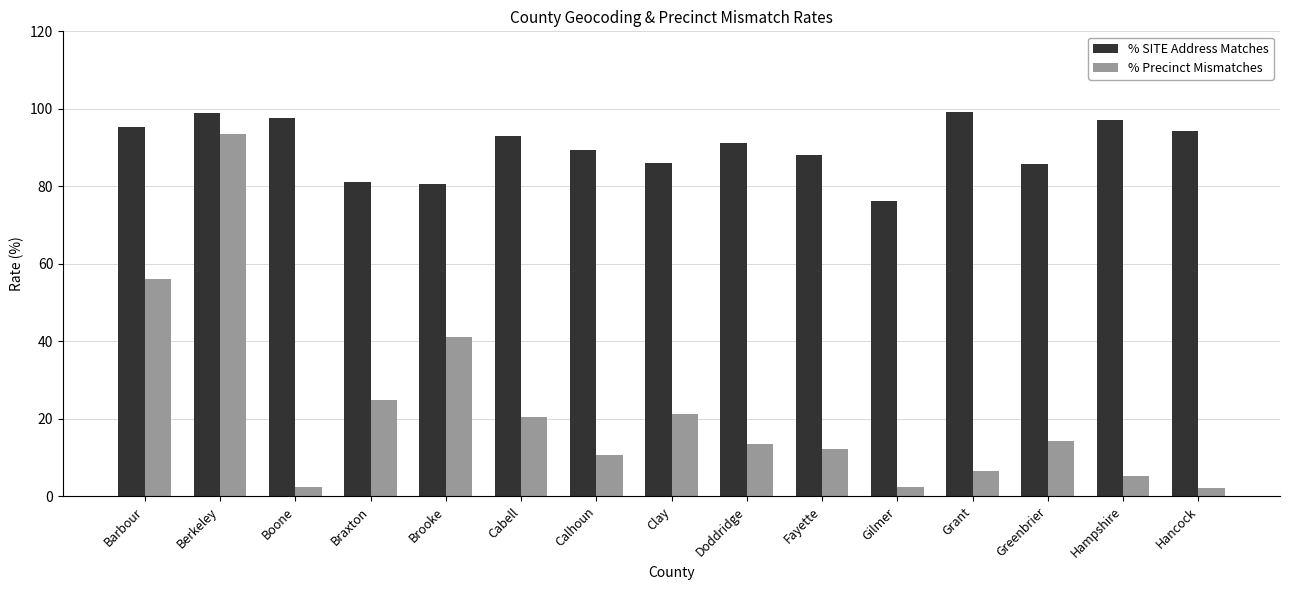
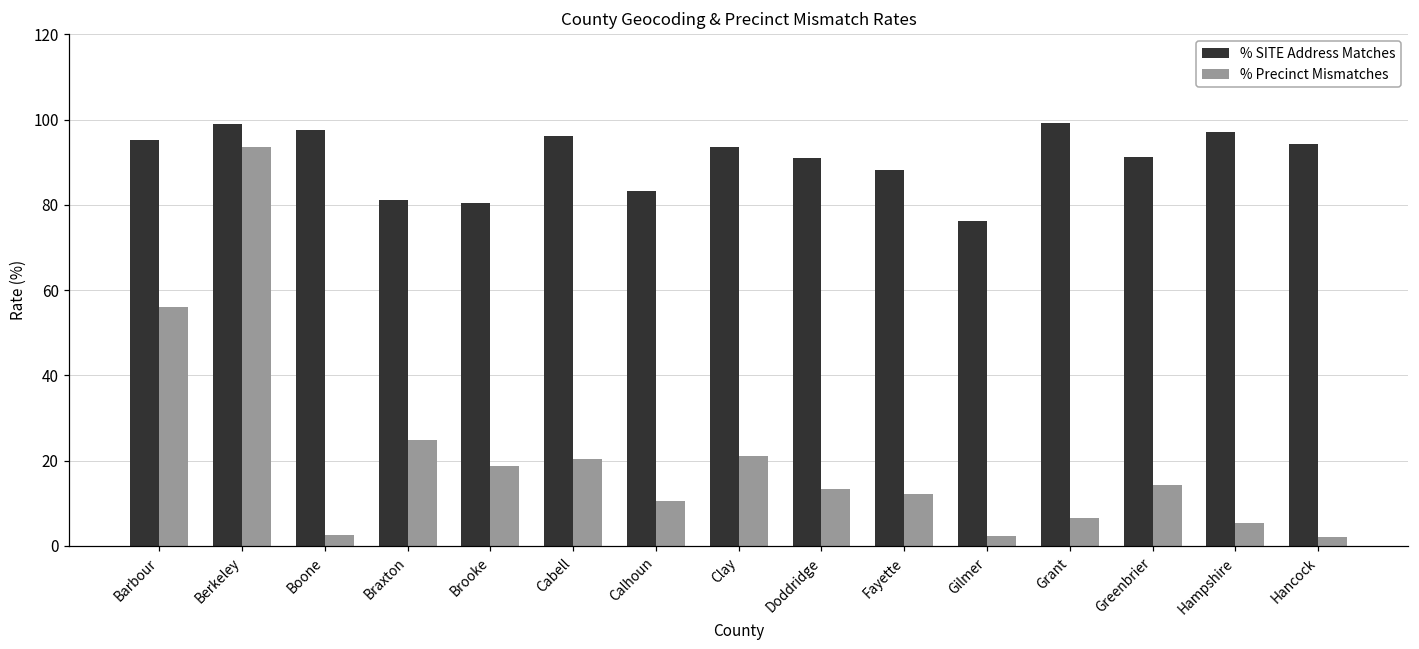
  {
    "% SITE Address Matches": {
      "Barbour": 95,
      "Berkeley": 99,
      "Boone": 98,
      "Braxton": 81,
      "Brooke": 81,
-     "Cabell": 93,
-     "Calhoun": 89,
-     "Clay": 86,
+     "Cabell": 96,
+     "Calhoun": 83,
+     "Clay": 94,
      "Doddridge": 91,
      "Fayette": 88,
      "Gilmer": 76,
      "Grant": 99,
-     "Greenbrier": 86,
+     "Greenbrier": 91,
      "Hampshire": 97,
      "Hancock": 94
    },
    "% Precinct Mismatches": {
      "Barbour": 56,
      "Berkeley": 94,
      "Boone": 3,
      "Braxton": 25,
-     "Brooke": 41,
+     "Brooke": 19,
      "Cabell": 20,
      "Calhoun": 11,
      "Clay": 21,
      "Doddridge": 13,
      "Fayette": 12,
      "Gilmer": 2,
      "Grant": 7,
      "Greenbrier": 14,
      "Hampshire": 5,
      "Hancock": 2
    }
  }
